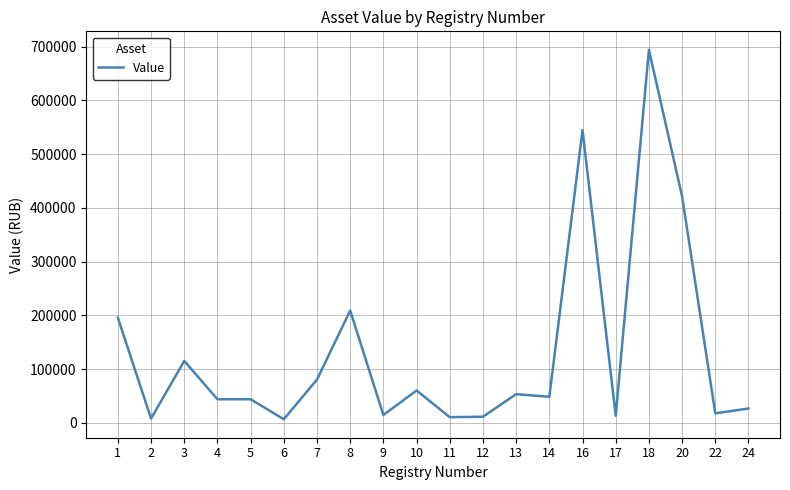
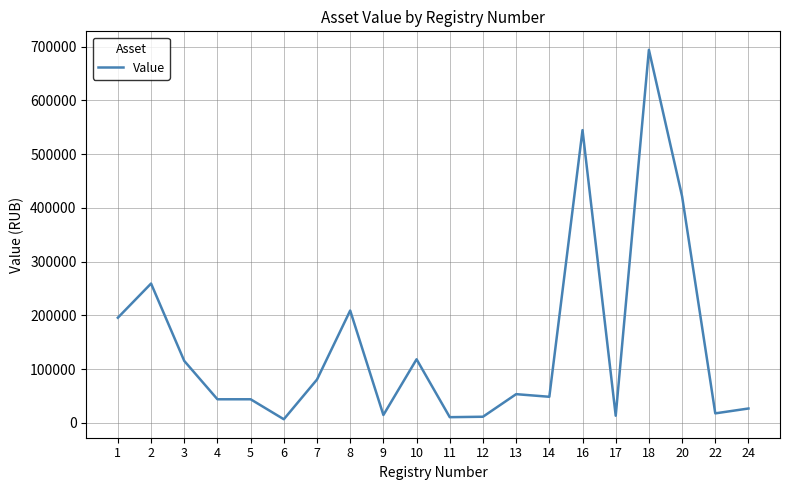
  {
    "1": 200000,
-   "2": 10000,
+   "2": 260000,
    "3": 120000,
    "4": 40000,
    "5": 40000,
    "6": 10000,
    "7": 80000,
    "8": 210000,
    "9": 10000,
-   "10": 60000,
+   "10": 120000,
    "11": 10000,
    "12": 10000,
    "13": 50000,
    "14": 50000,
    "16": 540000,
    "17": 10000,
    "18": 690000,
    "20": 420000,
    "22": 20000,
    "24": 30000
  }
